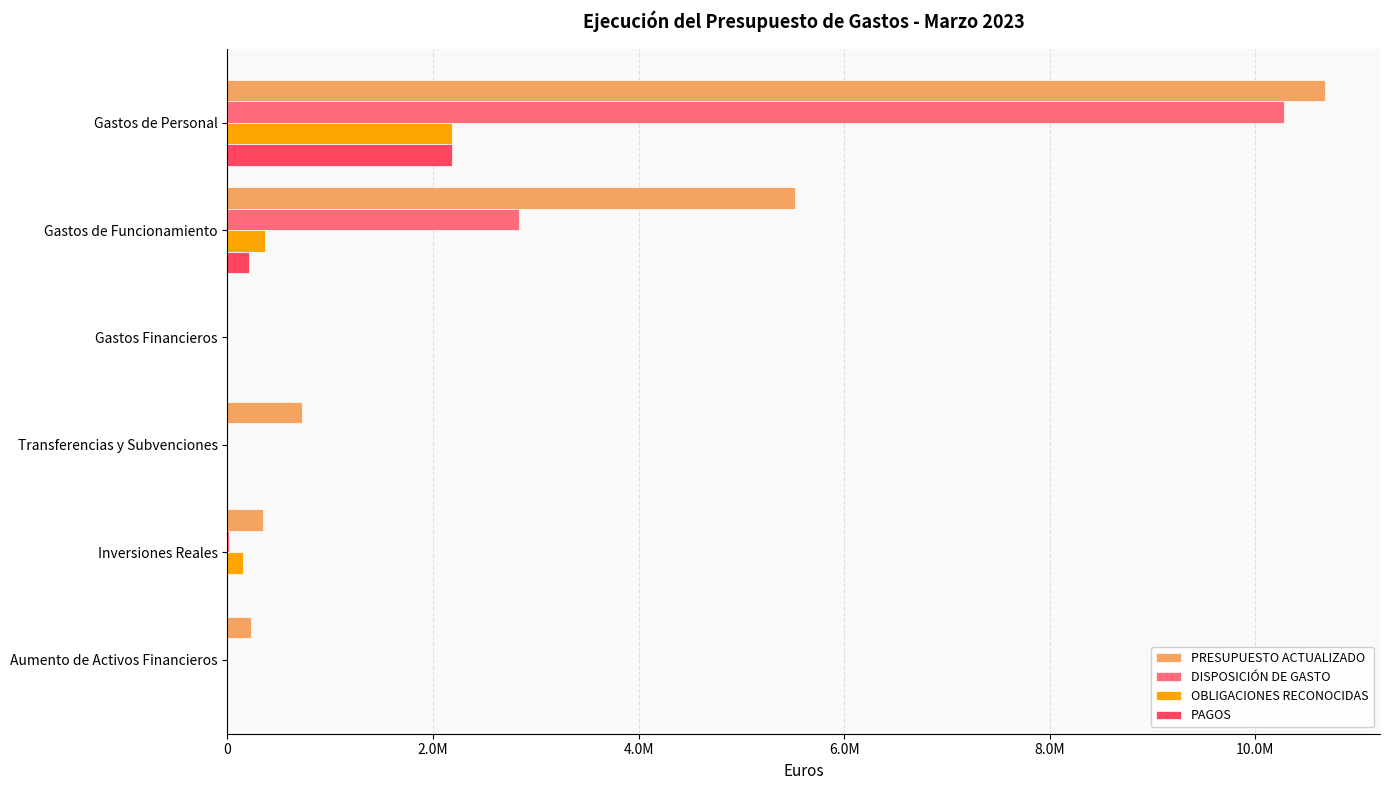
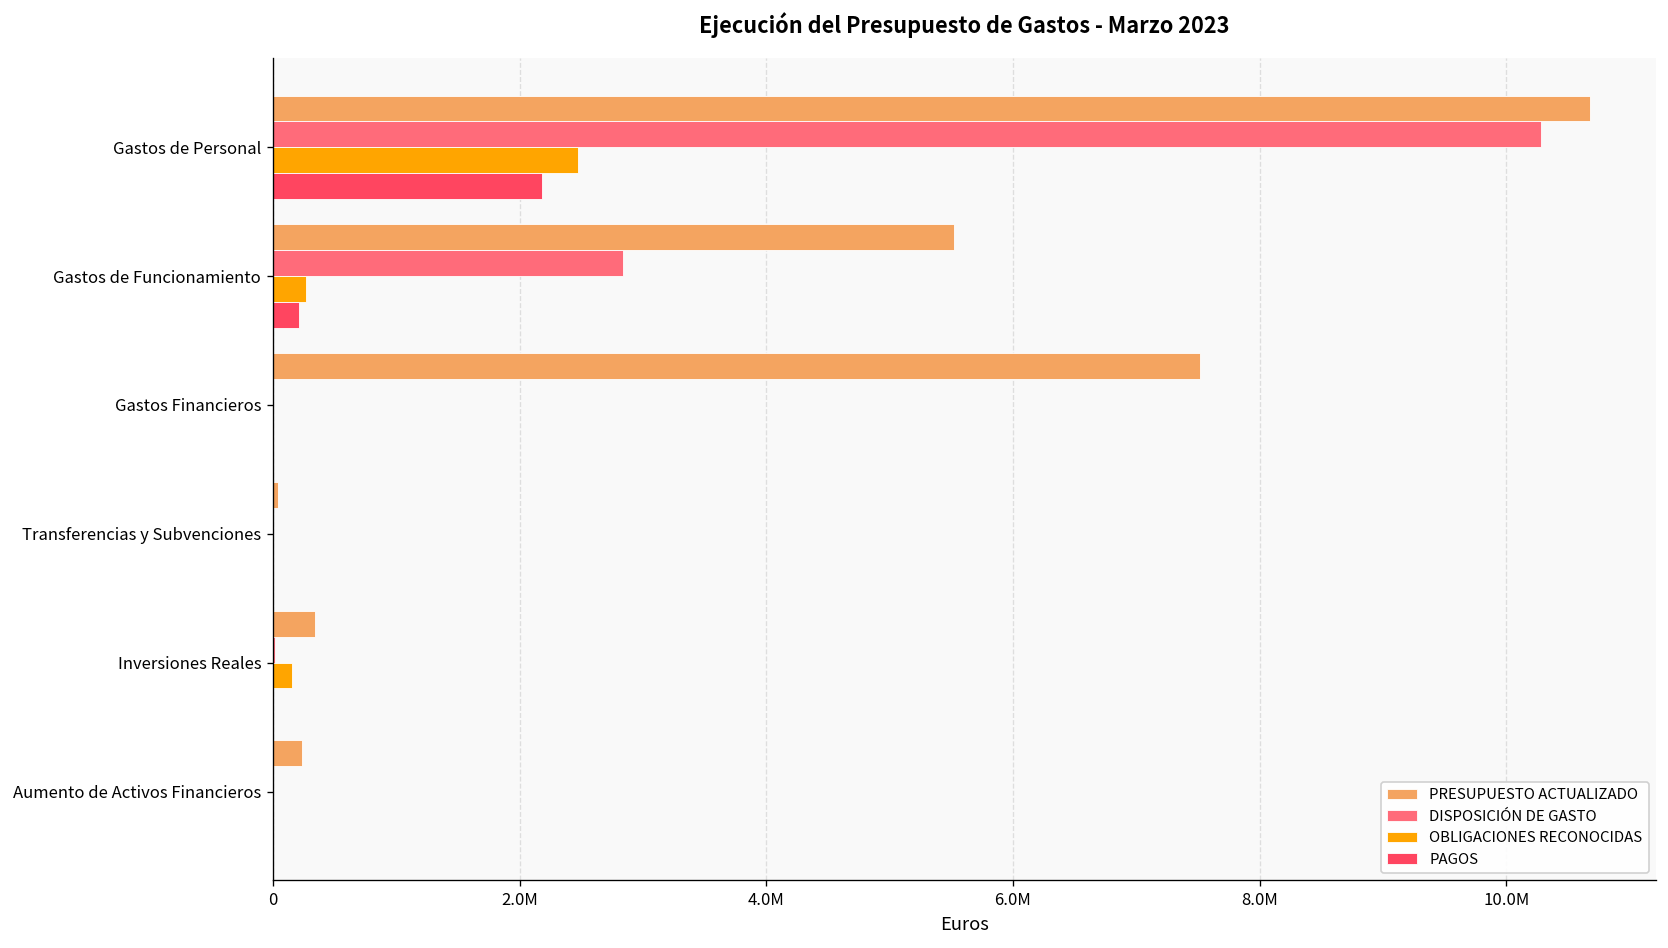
  {
    "PRESUPUESTO ACTUALIZADO": {
      "Gastos de Personal": 10680000,
      "Gastos de Funcionamiento": 5520000,
-     "Gastos Financieros": 0,
-     "Transferencias y Subvenciones": 730000,
+     "Gastos Financieros": 7520000,
+     "Transferencias y Subvenciones": 40000,
      "Inversiones Reales": 340000,
      "Aumento de Activos Financieros": 230000
    },
    "OBLIGACIONES RECONOCIDAS": {
-     "Gastos de Personal": 2180000,
-     "Gastos de Funcionamiento": 370000,
+     "Gastos de Personal": 2480000,
+     "Gastos de Funcionamiento": 270000,
      "Gastos Financieros": 0,
      "Transferencias y Subvenciones": 0,
      "Inversiones Reales": 160000,
      "Aumento de Activos Financieros": 0
    }
  }
